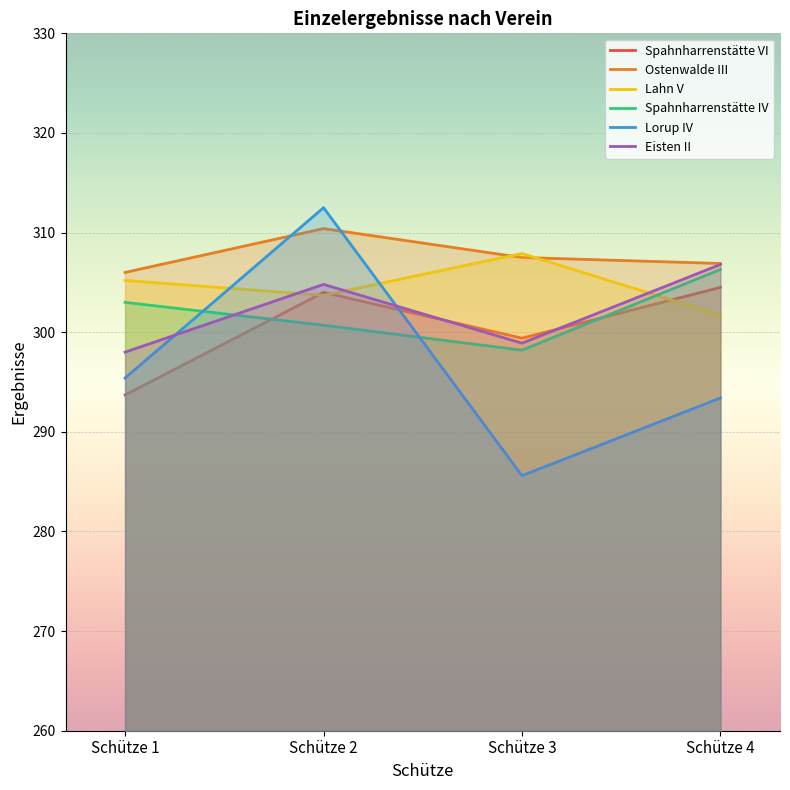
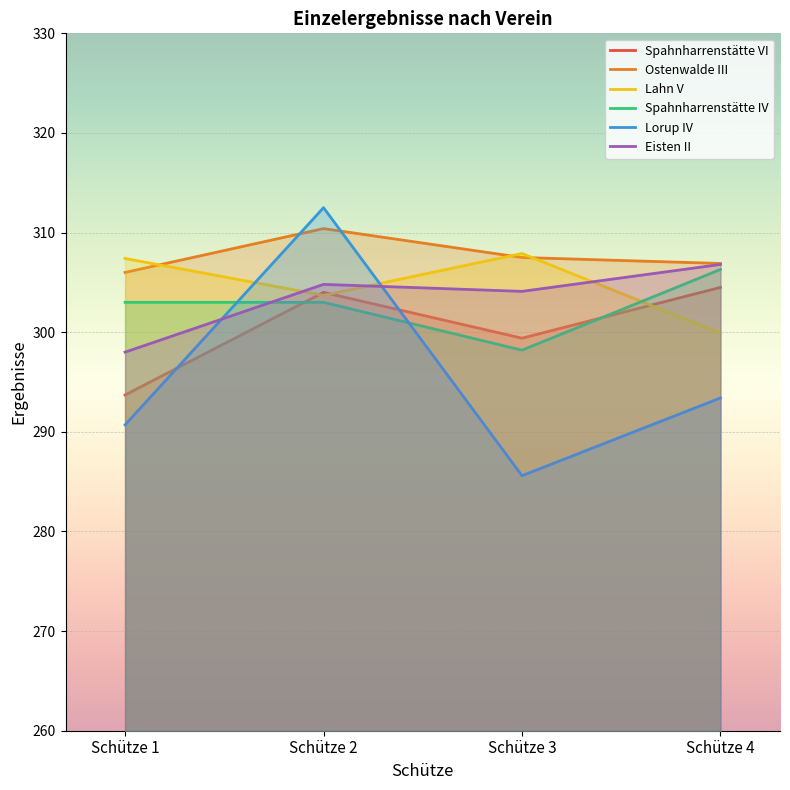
  {
    "Lahn V": {
-     "Schütze 1": 305,
+     "Schütze 1": 307,
      "Schütze 2": 304,
      "Schütze 3": 308,
-     "Schütze 4": 302
+     "Schütze 4": 300
    },
    "Spahnharrenstätte IV": {
      "Schütze 1": 303,
-     "Schütze 2": 301,
+     "Schütze 2": 303,
      "Schütze 3": 298,
      "Schütze 4": 306
    },
    "Lorup IV": {
-     "Schütze 1": 295,
+     "Schütze 1": 291,
      "Schütze 2": 313,
      "Schütze 3": 286,
      "Schütze 4": 293
    },
    "Eisten II": {
      "Schütze 1": 298,
      "Schütze 2": 305,
-     "Schütze 3": 299
+     "Schütze 3": 304
    }
  }
